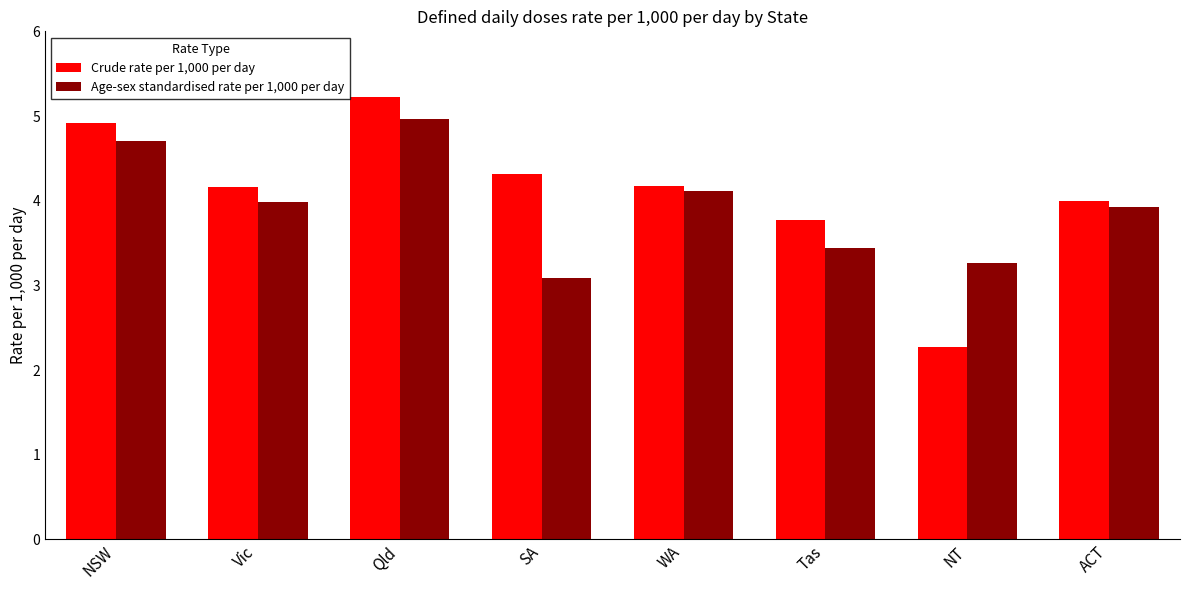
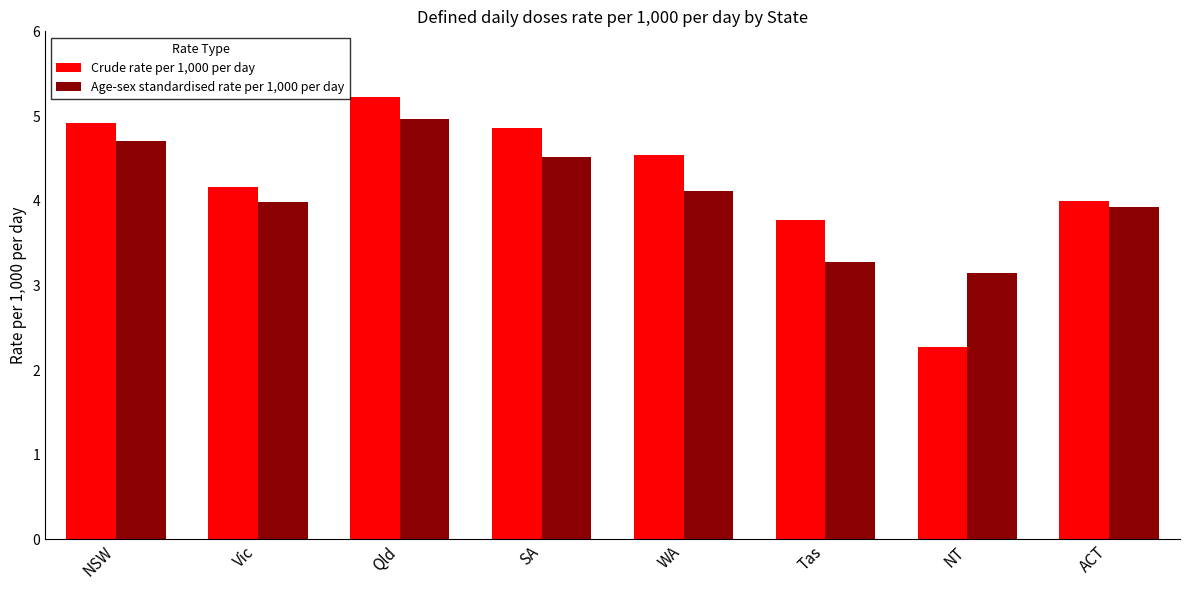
  {
    "Crude rate per 1,000 per day": {
      "NSW": 4.9,
      "Vic": 4.2,
      "Qld": 5.2,
-     "SA": 4.3,
-     "WA": 4.2,
+     "SA": 4.9,
+     "WA": 4.5,
      "Tas": 3.8,
      "NT": 2.3,
      "ACT": 4.0
    },
    "Age-sex standardised rate per 1,000 per day": {
      "NSW": 4.7,
      "Vic": 4.0,
      "Qld": 5.0,
-     "SA": 3.1,
+     "SA": 4.5,
      "WA": 4.1,
-     "Tas": 3.4,
-     "NT": 3.3,
+     "Tas": 3.3,
+     "NT": 3.2,
      "ACT": 3.9
    }
  }
